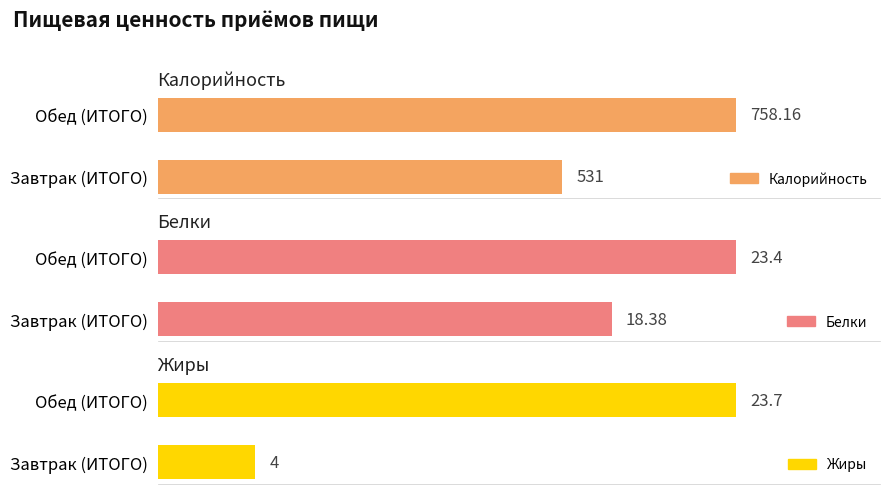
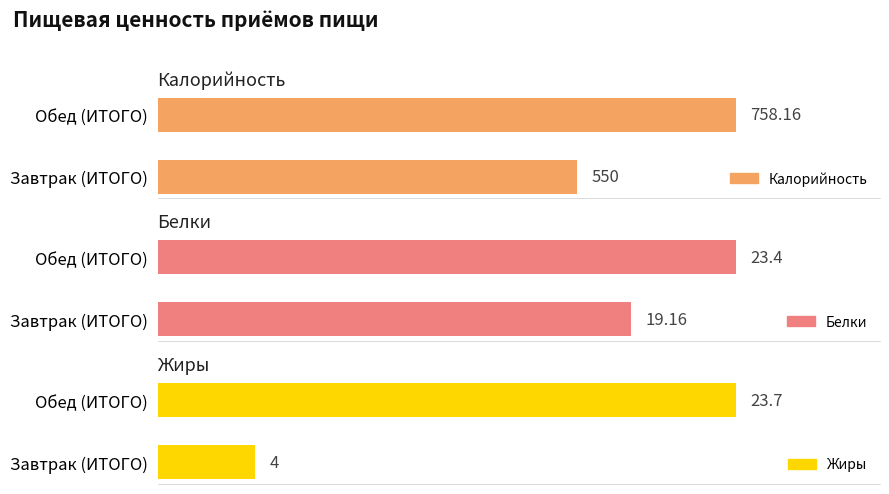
  {
    "Калорийность": {
      "Обед (ИТОГО)": 758.16,
-     "Завтрак (ИТОГО)": 531
+     "Завтрак (ИТОГО)": 550
    },
    "Белки": {
      "Обед (ИТОГО)": 23.4,
-     "Завтрак (ИТОГО)": 18.38
+     "Завтрак (ИТОГО)": 19.16
    },
    "Жиры": {
      "Обед (ИТОГО)": 23.7,
      "Завтрак (ИТОГО)": 4
    }
  }
